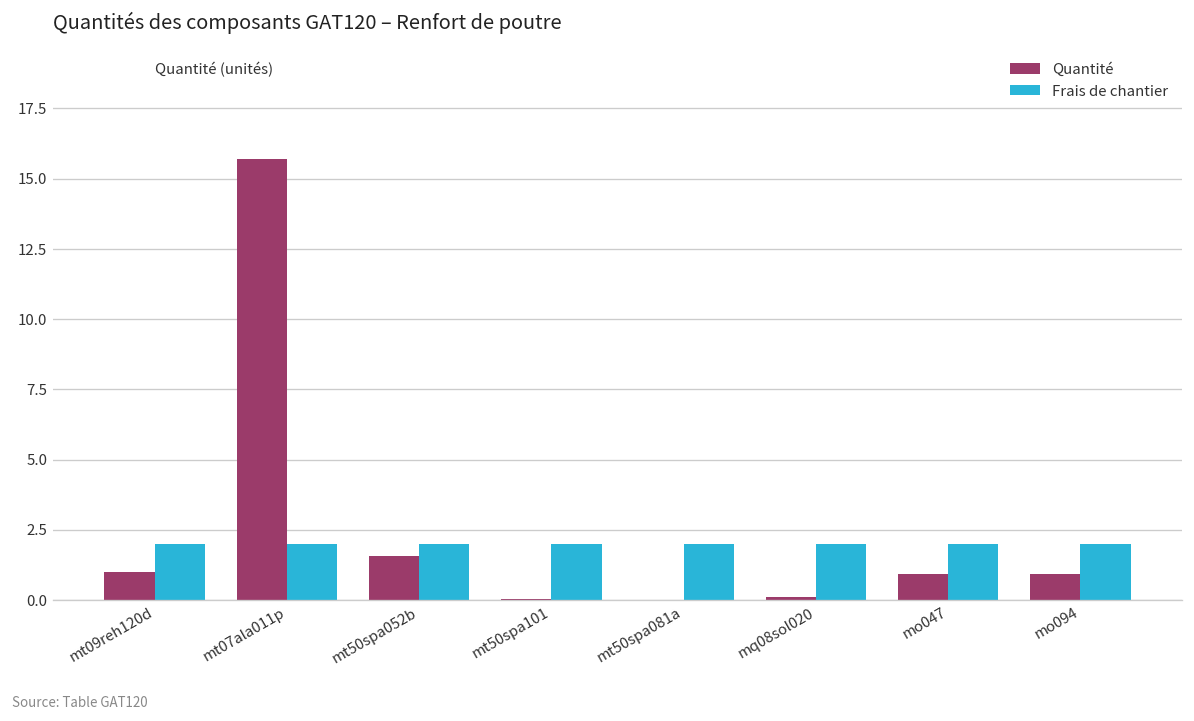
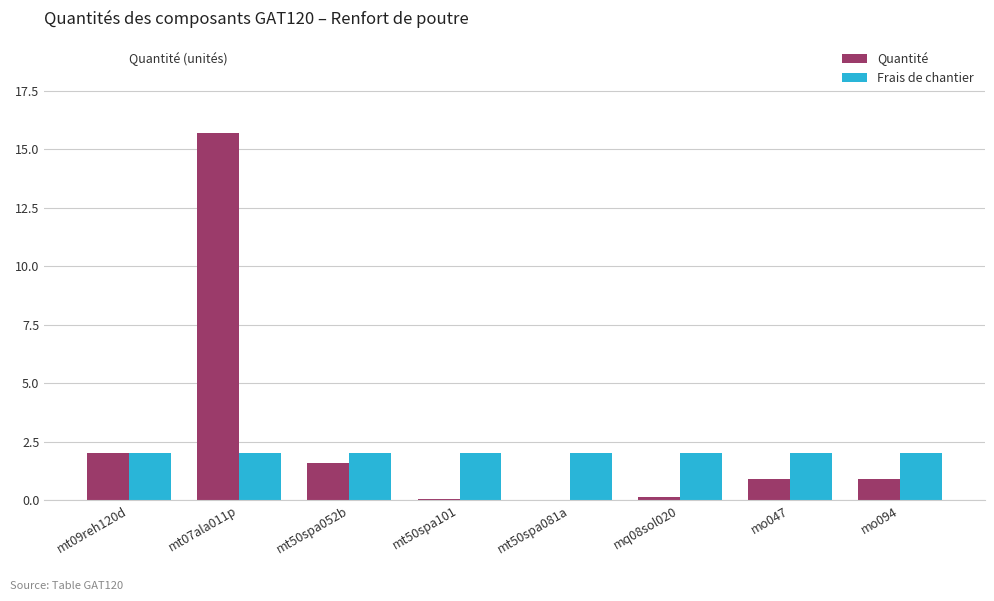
  {
    "Quantité": {
-     "mt09reh120d": 1,
+     "mt09reh120d": 2,
      "mt07ala011p": 15.7,
      "mt50spa052b": 1.6,
      "mq08sol020": 0.1,
      "mo047": 1,
      "mo094": 1
    },
    "Frais de chantier": {
      "mt09reh120d": 2,
      "mt07ala011p": 2,
      "mt50spa052b": 2,
      "mt50spa101": 2,
      "mt50spa081a": 2,
      "mq08sol020": 2,
      "mo047": 2,
      "mo094": 2
    }
  }
